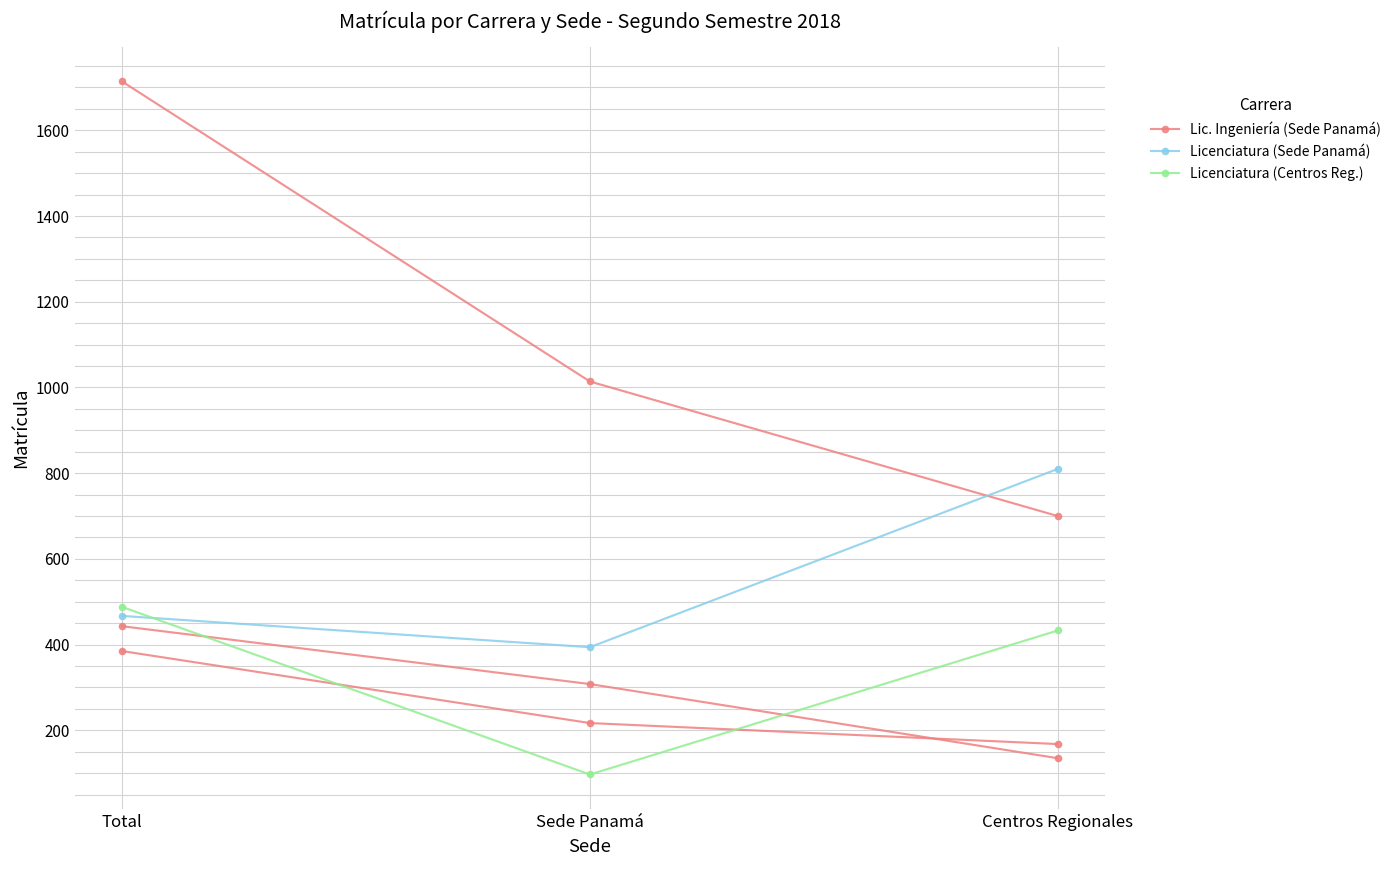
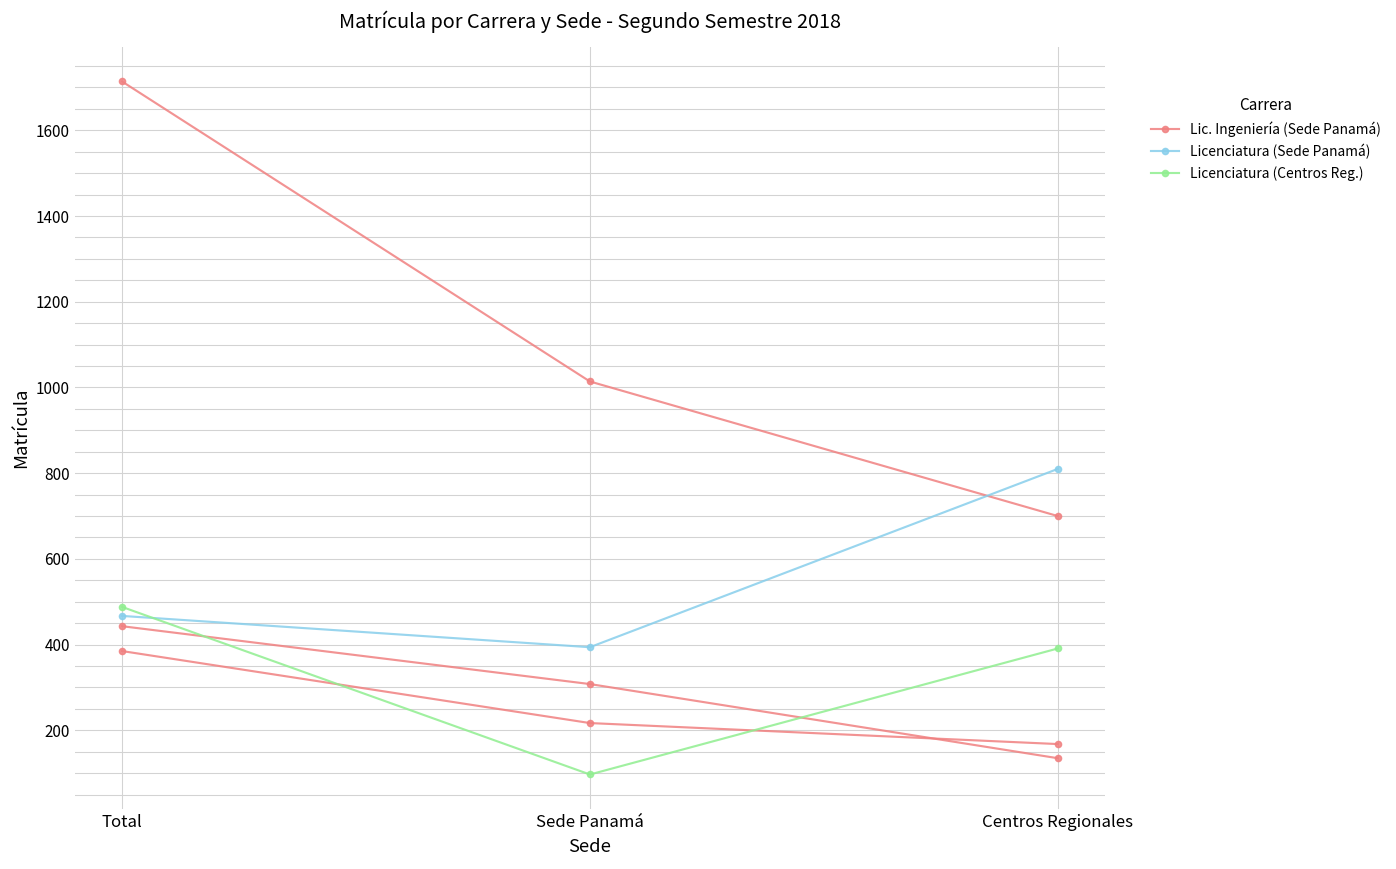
  {
    "Licenciatura (Sede Panamá)": {
      "Total": 470,
      "Sede Panamá": 390,
      "Centros Regionales": 810
    },
    "Licenciatura (Centros Reg.)": {
      "Total": 490,
      "Sede Panamá": 100,
-     "Centros Regionales": 430
+     "Centros Regionales": 390
    }
  }
